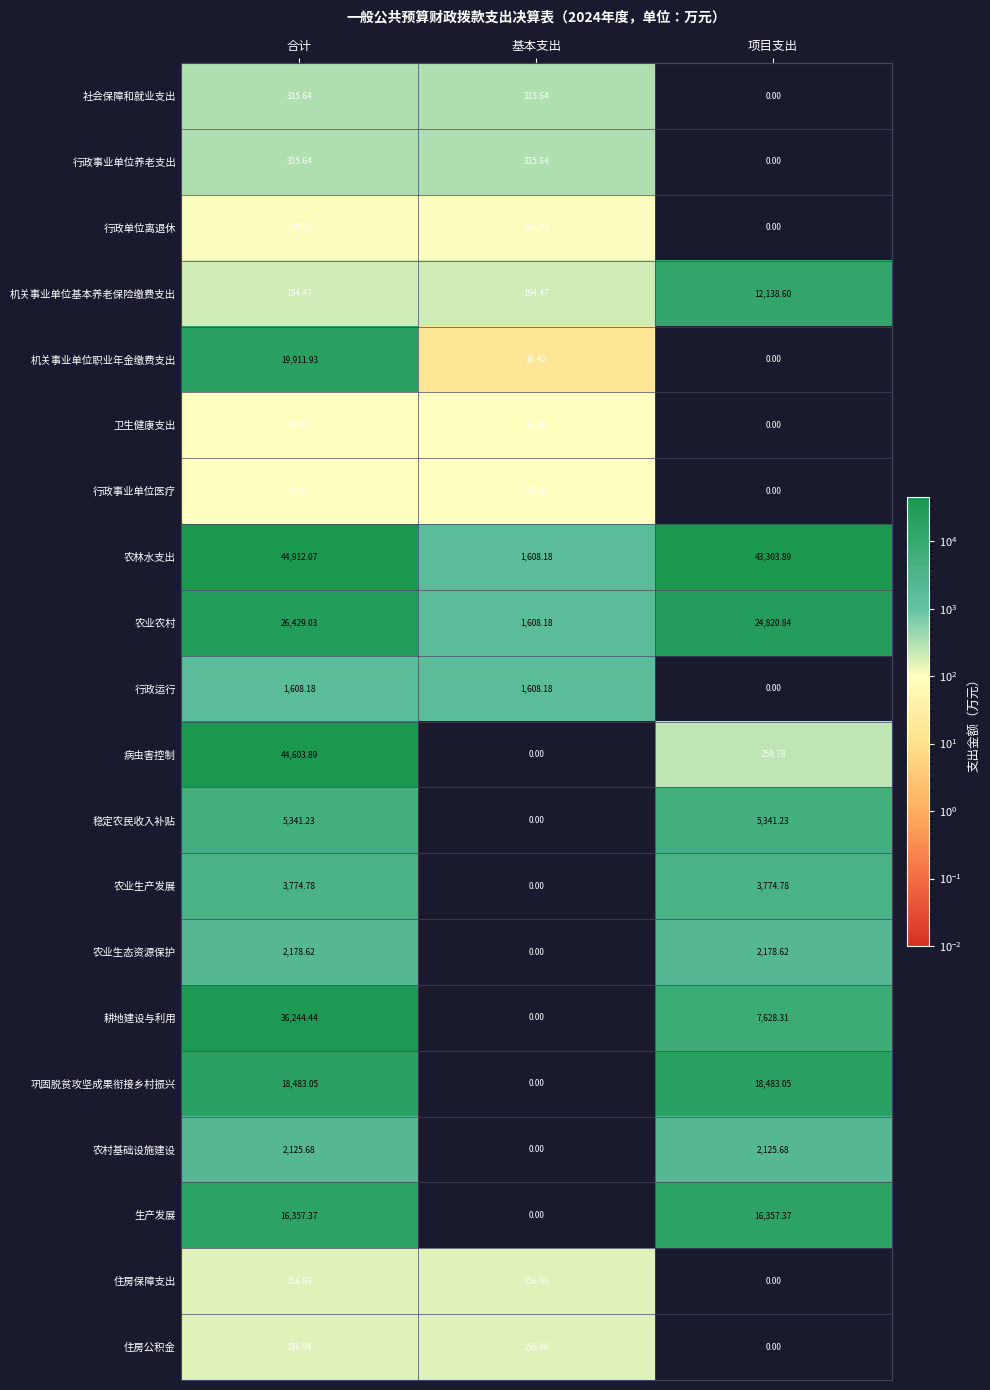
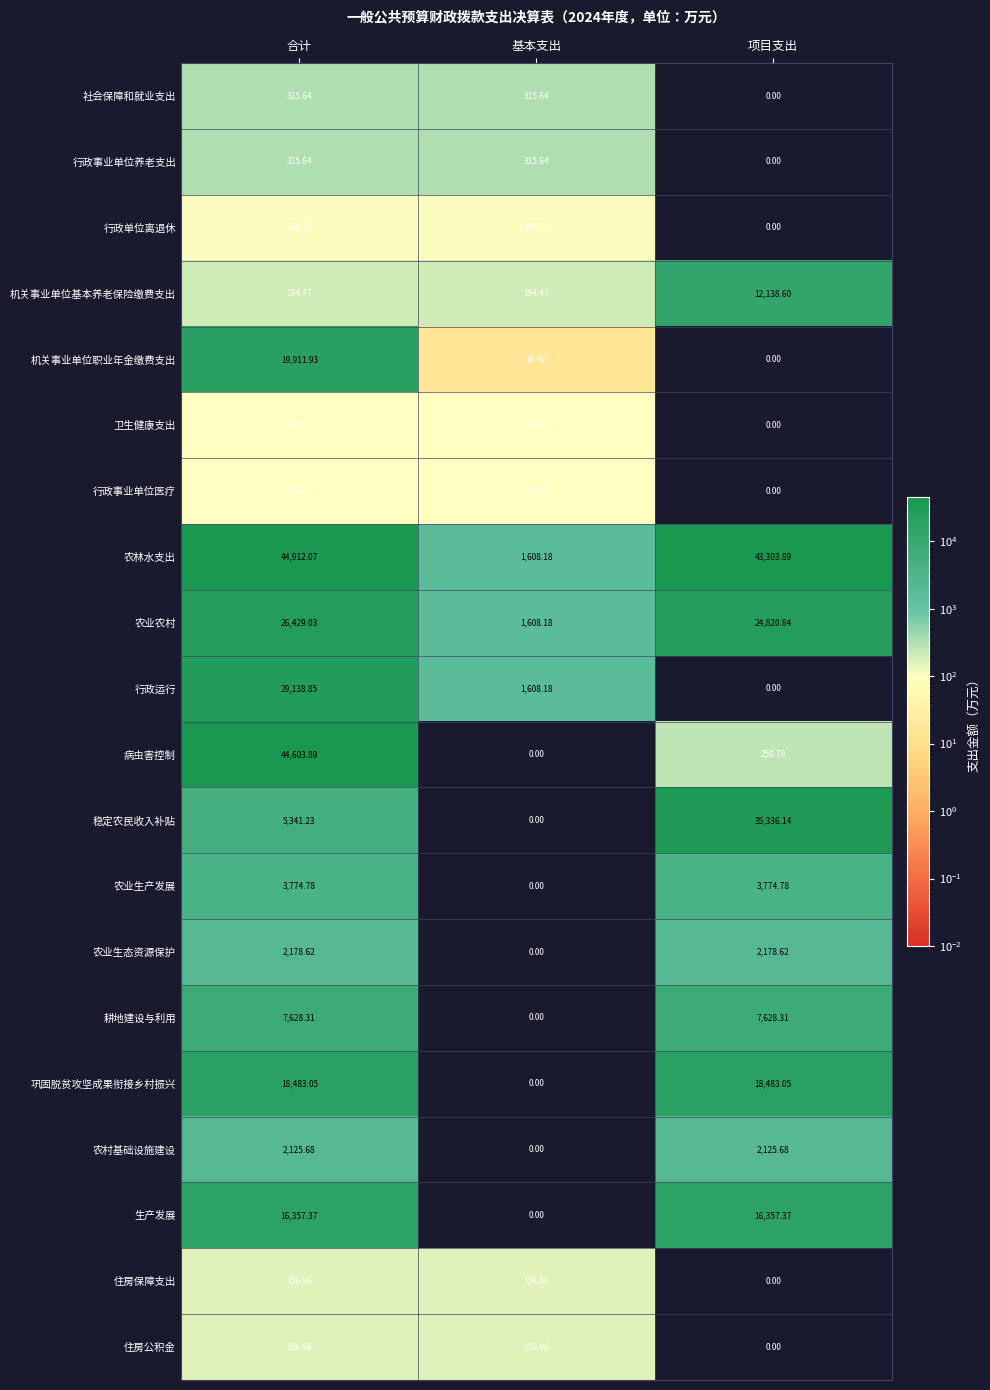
  {
    "社会保障和就业支出": {
      "合计": "315.64",
      "基本支出": "315.64",
      "项目支出": "0.00"
    },
    "行政事业单位养老支出": {
      "合计": "315.64",
      "基本支出": "315.64",
      "项目支出": "0.00"
    },
    "行政单位离退休": {
      "合计": "104.75",
      "基本支出": "104.75",
      "项目支出": "0.00"
    },
    "机关事业单位基本养老保险缴费支出": {
      "合计": "194.47",
      "基本支出": "194.47",
      "项目支出": "12,138.60"
    },
    "机关事业单位职业年金缴费支出": {
      "合计": "19,911.93",
      "基本支出": "16.42",
      "项目支出": "0.00"
    },
    "卫生健康支出": {
      "合计": "94.66",
      "基本支出": "94.66",
      "项目支出": "0.00"
    },
    "行政事业单位医疗": {
      "合计": "94.66",
      "基本支出": "94.66",
      "项目支出": "0.00"
    },
    "农林水支出": {
      "合计": "44,912.07",
      "基本支出": "1,608.18",
      "项目支出": "43,303.89"
    },
    "农业农村": {
      "合计": "26,429.03",
      "基本支出": "1,608.18",
      "项目支出": "24,820.84"
    },
    "行政运行": {
-     "合计": "1,608.18",
+     "合计": "29,138.85",
      "基本支出": "1,608.18",
      "项目支出": "0.00"
    },
    "病虫害控制": {
      "合计": "44,603.89",
      "基本支出": "0.00",
      "项目支出": "250.78"
    },
    "稳定农民收入补贴": {
      "合计": "5,341.23",
      "基本支出": "0.00",
-     "项目支出": "5,341.23"
+     "项目支出": "35,336.14"
    },
    "农业生产发展": {
      "合计": "3,774.78",
      "基本支出": "0.00",
      "项目支出": "3,774.78"
    },
    "农业生态资源保护": {
      "合计": "2,178.62",
      "基本支出": "0.00",
      "项目支出": "2,178.62"
    },
    "耕地建设与利用": {
-     "合计": "36,244.44",
+     "合计": "7,628.31",
      "基本支出": "0.00",
      "项目支出": "7,628.31"
    },
    "巩固脱贫攻坚成果衔接乡村振兴": {
      "合计": "18,483.05",
      "基本支出": "0.00",
      "项目支出": "18,483.05"
    },
    "农村基础设施建设": {
      "合计": "2,125.68",
      "基本支出": "0.00",
      "项目支出": "2,125.68"
    },
    "生产发展": {
      "合计": "16,357.37",
      "基本支出": "0.00",
      "项目支出": "16,357.37"
    },
    "住房保障支出": {
      "合计": "156.96",
      "基本支出": "156.96",
      "项目支出": "0.00"
    },
    "住房公积金": {
      "合计": "156.96",
      "基本支出": "156.96",
      "项目支出": "0.00"
    }
  }
